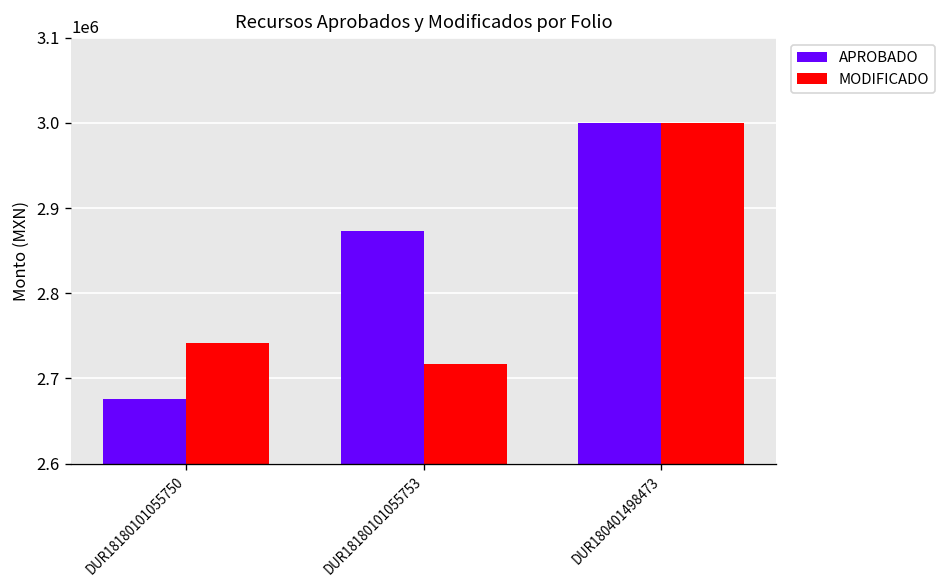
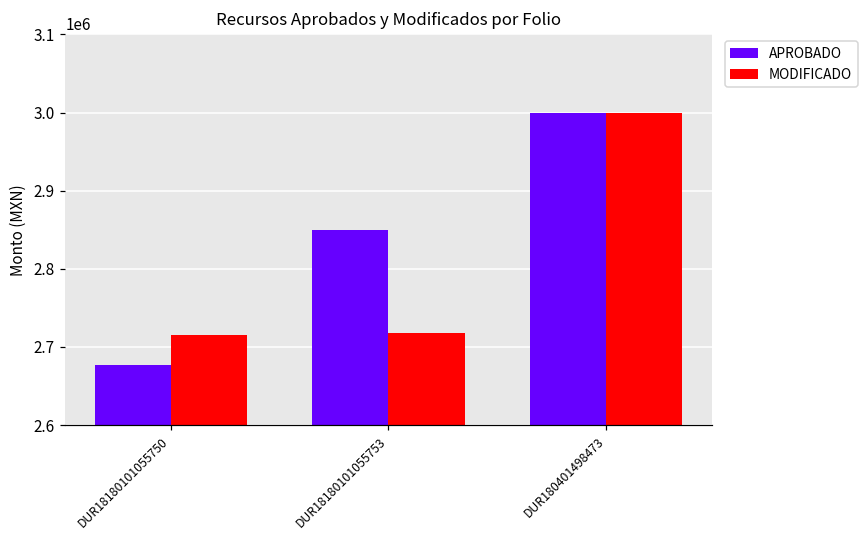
  {
    "APROBADO": {
      "DUR18180101055750": 2680000,
-     "DUR18180101055753": 2870000,
+     "DUR18180101055753": 2850000,
      "DUR180401498473": 3000000
    },
    "MODIFICADO": {
-     "DUR18180101055750": 2740000,
+     "DUR18180101055750": 2720000,
      "DUR18180101055753": 2720000,
      "DUR180401498473": 3000000
    }
  }
